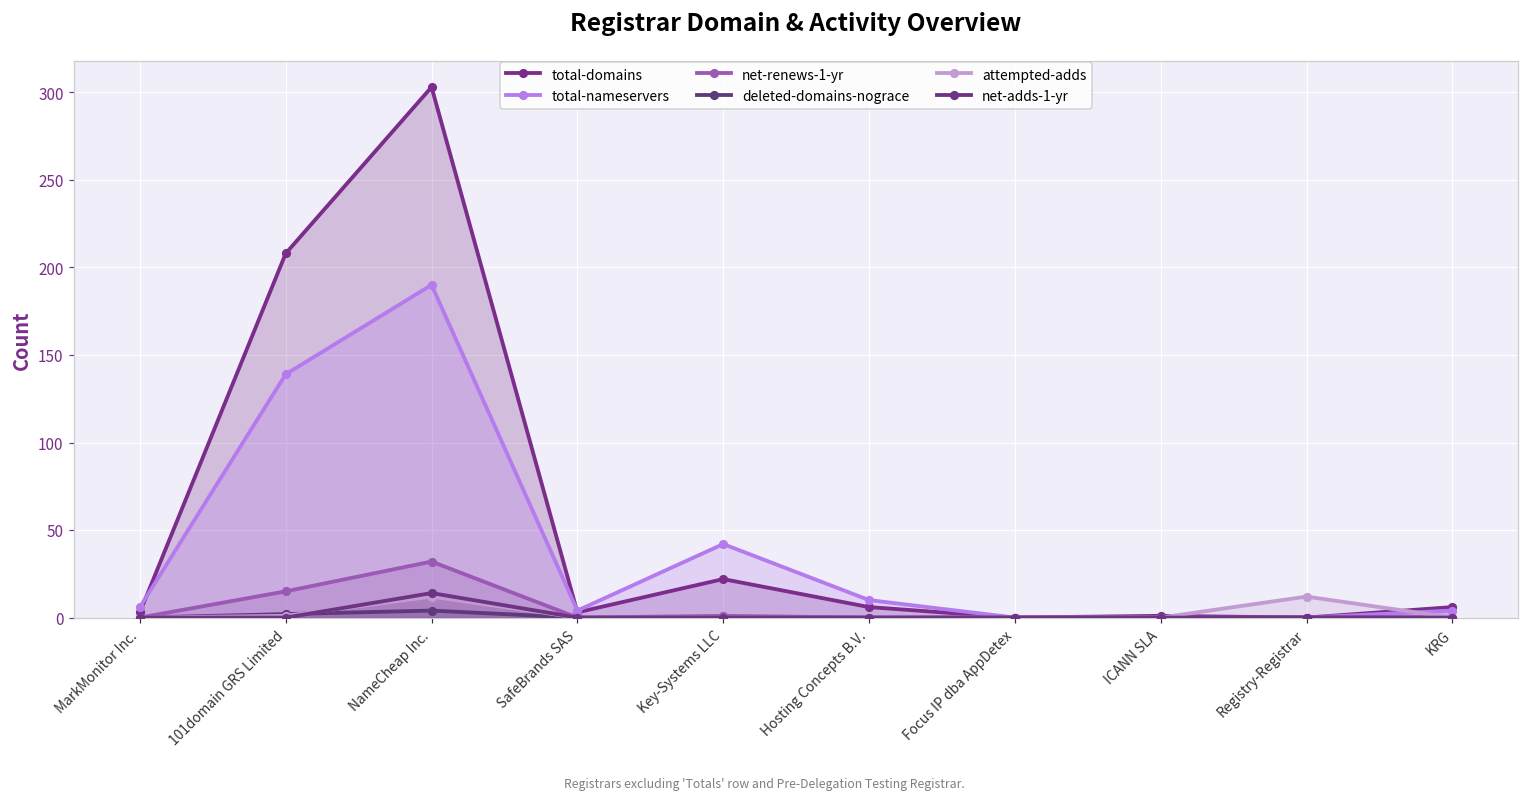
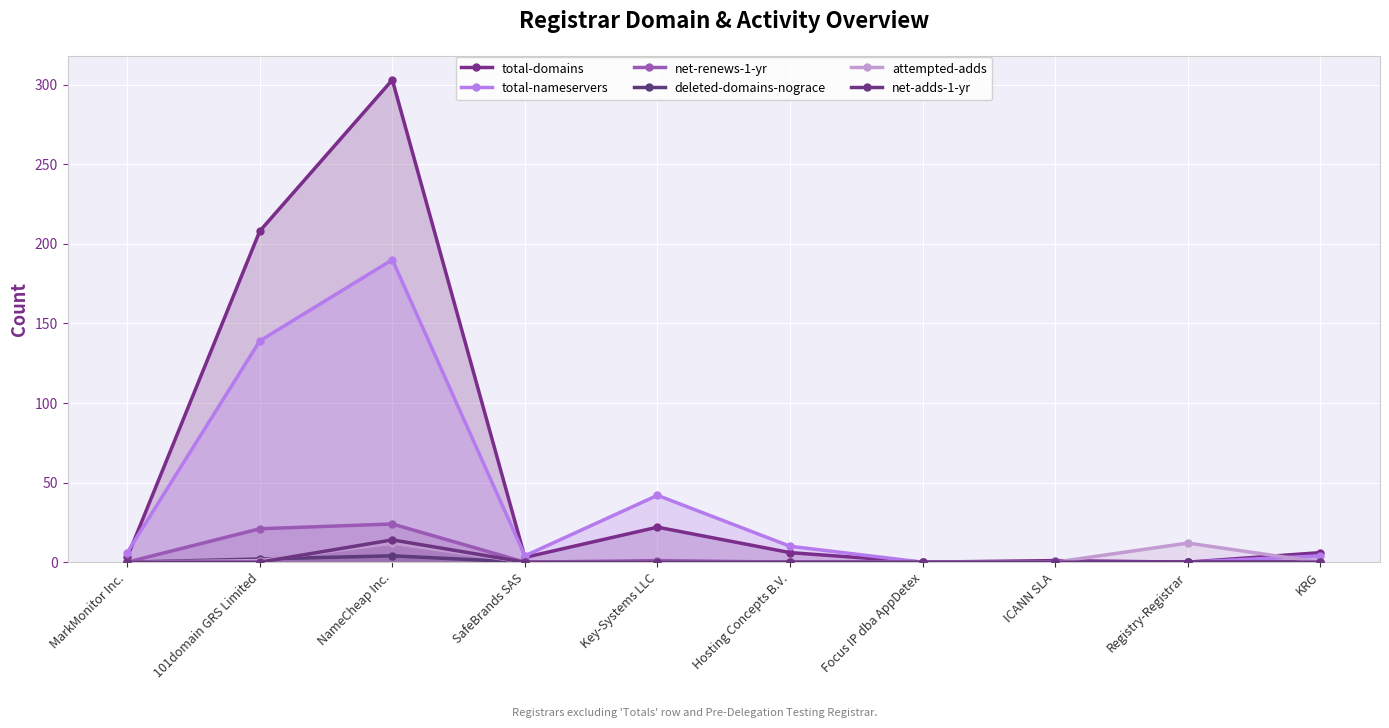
  {
    "net-renews-1-yr": {
-     "101domain GRS Limited": 15,
-     "NameCheap Inc.": 32
+     "101domain GRS Limited": 21,
+     "NameCheap Inc.": 24
    }
  }
